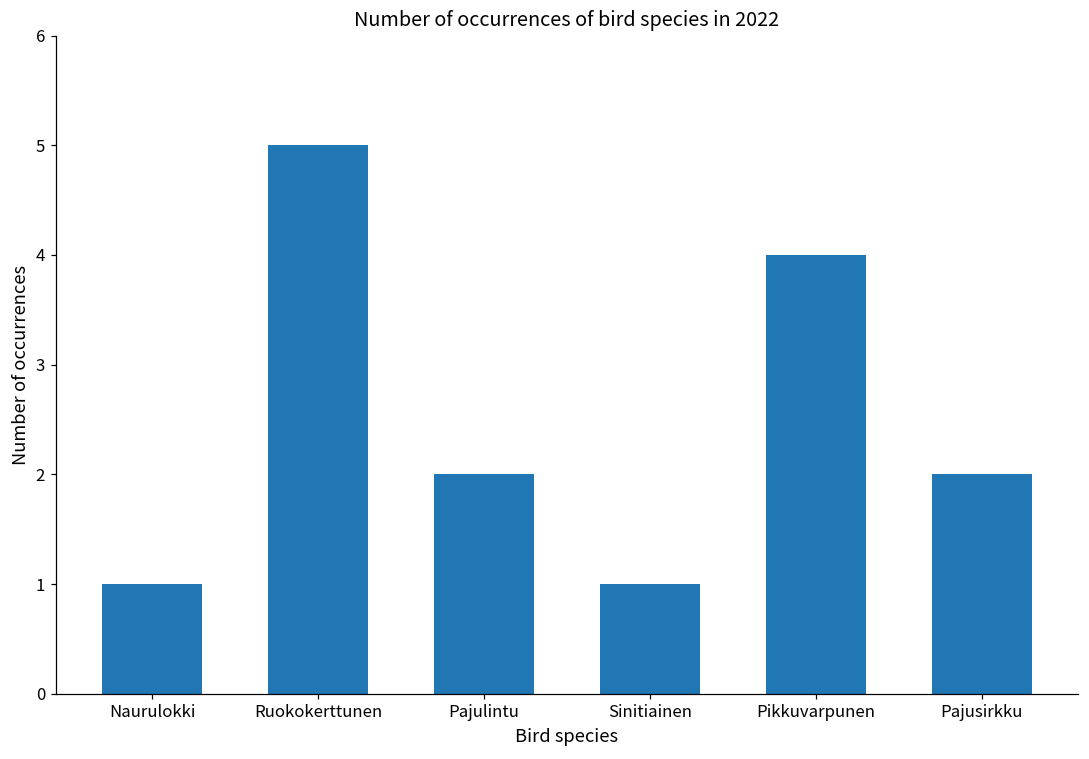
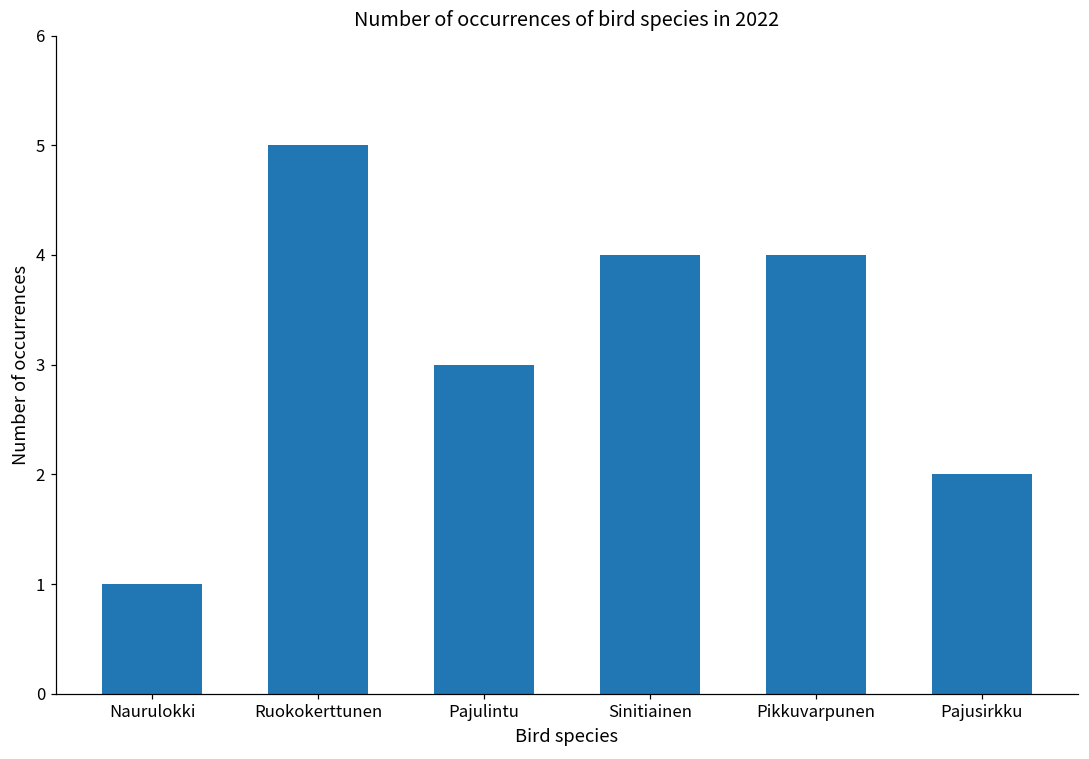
  {
    "Naurulokki": 1,
    "Ruokokerttunen": 5,
-   "Pajulintu": 2,
-   "Sinitiainen": 1,
+   "Pajulintu": 3,
+   "Sinitiainen": 4,
    "Pikkuvarpunen": 4,
    "Pajusirkku": 2
  }
